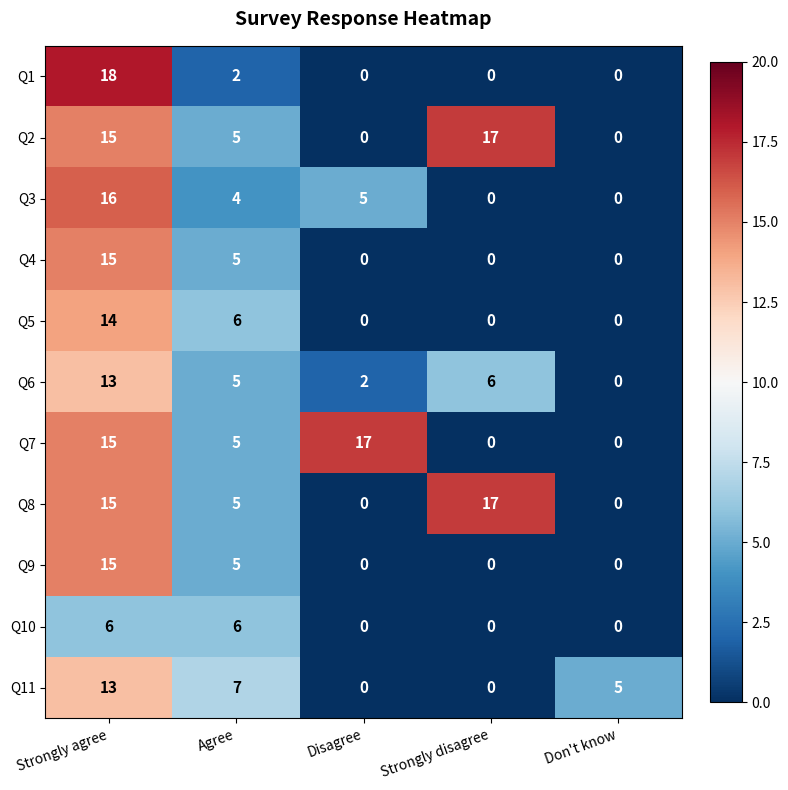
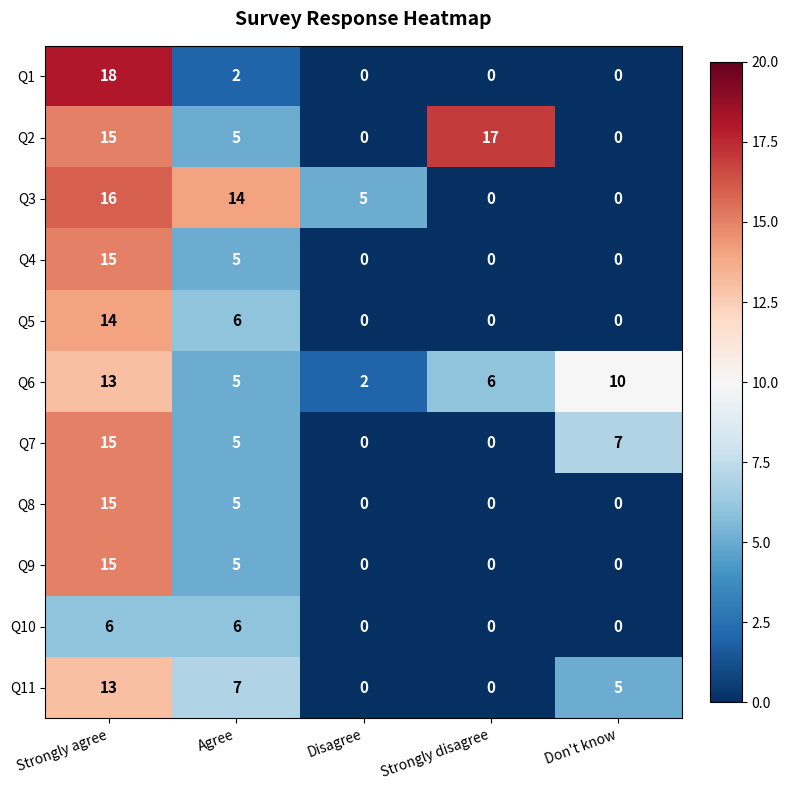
  {
    "Q1": {
      "Strongly agree": 18,
      "Agree": 2,
      "Disagree": 0,
      "Strongly disagree": 0,
      "Don't know": 0
    },
    "Q2": {
      "Strongly agree": 15,
      "Agree": 5,
      "Disagree": 0,
      "Strongly disagree": 17,
      "Don't know": 0
    },
    "Q3": {
      "Strongly agree": 16,
-     "Agree": 4,
+     "Agree": 14,
      "Disagree": 5,
      "Strongly disagree": 0,
      "Don't know": 0
    },
    "Q4": {
      "Strongly agree": 15,
      "Agree": 5,
      "Disagree": 0,
      "Strongly disagree": 0,
      "Don't know": 0
    },
    "Q5": {
      "Strongly agree": 14,
      "Agree": 6,
      "Disagree": 0,
      "Strongly disagree": 0,
      "Don't know": 0
    },
    "Q6": {
      "Strongly agree": 13,
      "Agree": 5,
      "Disagree": 2,
      "Strongly disagree": 6,
-     "Don't know": 0
+     "Don't know": 10
    },
    "Q7": {
      "Strongly agree": 15,
      "Agree": 5,
-     "Disagree": 17,
+     "Disagree": 0,
      "Strongly disagree": 0,
-     "Don't know": 0
+     "Don't know": 7
    },
    "Q8": {
      "Strongly agree": 15,
      "Agree": 5,
      "Disagree": 0,
-     "Strongly disagree": 17,
+     "Strongly disagree": 0,
      "Don't know": 0
    },
    "Q9": {
      "Strongly agree": 15,
      "Agree": 5,
      "Disagree": 0,
      "Strongly disagree": 0,
      "Don't know": 0
    },
    "Q10": {
      "Strongly agree": 6,
      "Agree": 6,
      "Disagree": 0,
      "Strongly disagree": 0,
      "Don't know": 0
    },
    "Q11": {
      "Strongly agree": 13,
      "Agree": 7,
      "Disagree": 0,
      "Strongly disagree": 0,
      "Don't know": 5
    }
  }
